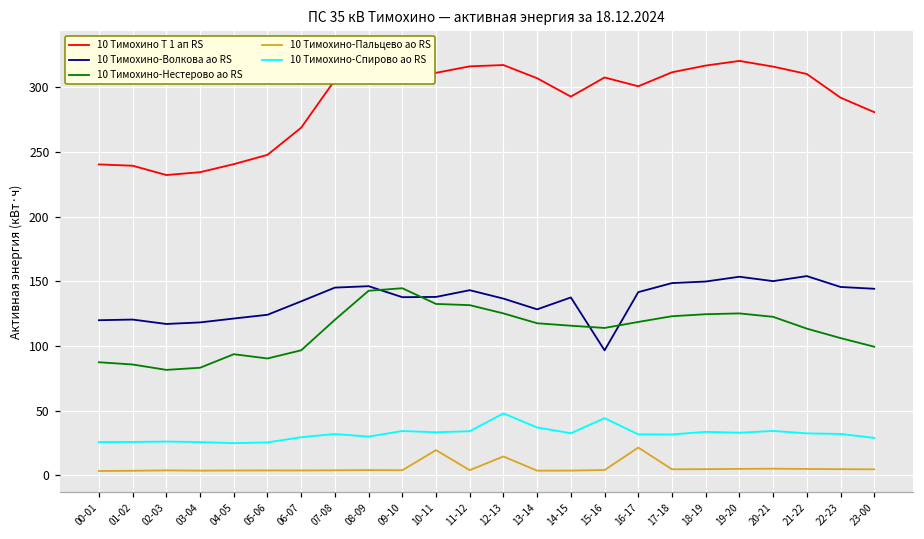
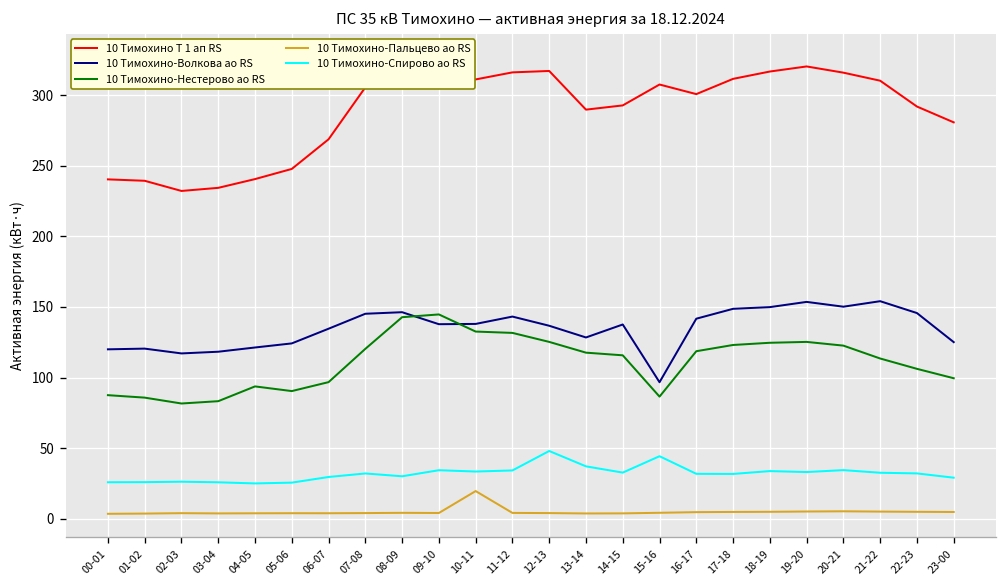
  {
    "10 Тимохино Т 1 ап RS": {
      "00-01": 240,
      "01-02": 239,
      "02-03": 232,
      "03-04": 234,
      "04-05": 241,
      "05-06": 248,
      "06-07": 269,
      "11-12": 316,
      "12-13": 317,
-     "13-14": 307,
+     "13-14": 290,
      "14-15": 293,
      "15-16": 308,
      "16-17": 301,
      "17-18": 312,
      "18-19": 317,
      "19-20": 320,
      "20-21": 316,
      "21-22": 310,
      "22-23": 292,
      "23-00": 281
    },
    "10 Тимохино-Волкова ао RS": {
      "00-01": 120,
      "01-02": 121,
      "02-03": 117,
      "03-04": 118,
      "04-05": 121,
      "05-06": 124,
      "06-07": 135,
      "07-08": 145,
      "08-09": 146,
      "09-10": 138,
      "10-11": 138,
      "11-12": 143,
      "12-13": 137,
      "13-14": 128,
      "14-15": 138,
      "15-16": 97,
      "16-17": 142,
      "17-18": 149,
      "18-19": 150,
      "19-20": 154,
      "20-21": 150,
      "21-22": 154,
      "22-23": 146,
-     "23-00": 144
+     "23-00": 125
    },
    "10 Тимохино-Нестерово ао RS": {
      "00-01": 88,
      "01-02": 86,
      "02-03": 82,
      "03-04": 83,
      "04-05": 94,
      "05-06": 90,
      "06-07": 97,
      "07-08": 120,
      "08-09": 143,
      "09-10": 145,
      "10-11": 133,
      "11-12": 132,
      "12-13": 125,
      "13-14": 118,
      "14-15": 116,
-     "15-16": 114,
+     "15-16": 87,
      "16-17": 119,
      "17-18": 123,
      "18-19": 125,
      "19-20": 125,
      "20-21": 123,
      "21-22": 114,
      "22-23": 106,
      "23-00": 100
    },
    "10 Тимохино-Пальцево ао RS": {
      "00-01": 3,
      "01-02": 4,
      "02-03": 4,
      "03-04": 4,
      "04-05": 4,
      "05-06": 4,
      "06-07": 4,
      "07-08": 4,
      "08-09": 4,
      "09-10": 4,
      "10-11": 20,
      "11-12": 4,
-     "12-13": 15,
+     "12-13": 4,
      "13-14": 4,
      "14-15": 4,
      "15-16": 4,
-     "16-17": 22,
+     "16-17": 5,
      "17-18": 5,
      "18-19": 5,
      "19-20": 5,
      "20-21": 5,
      "21-22": 5,
      "22-23": 5,
      "23-00": 5
    },
    "10 Тимохино-Спирово ао RS": {
      "00-01": 26,
      "01-02": 26,
      "02-03": 26,
      "03-04": 26,
      "04-05": 25,
      "05-06": 26,
      "06-07": 30,
      "07-08": 32,
      "08-09": 30,
      "09-10": 34,
      "10-11": 33,
      "11-12": 34,
      "12-13": 48,
      "13-14": 37,
      "14-15": 33,
      "15-16": 44,
      "16-17": 32,
      "17-18": 32,
      "18-19": 34,
      "19-20": 33,
      "20-21": 34,
      "21-22": 33,
      "22-23": 32,
      "23-00": 29
    }
  }
